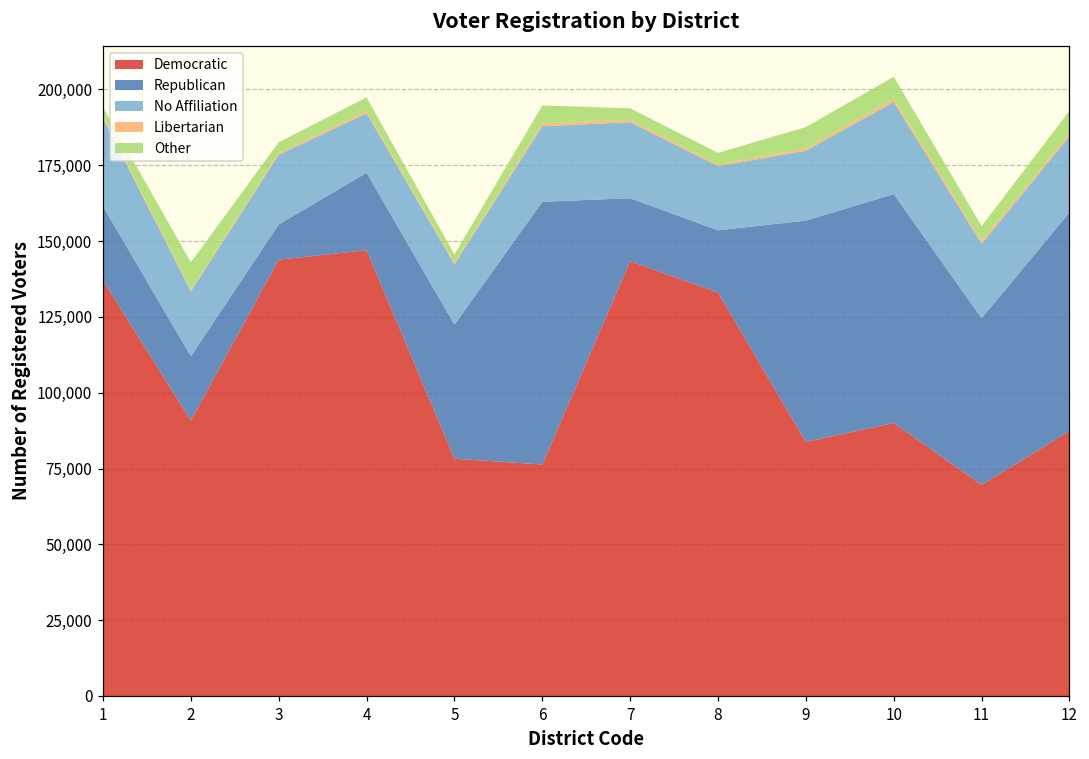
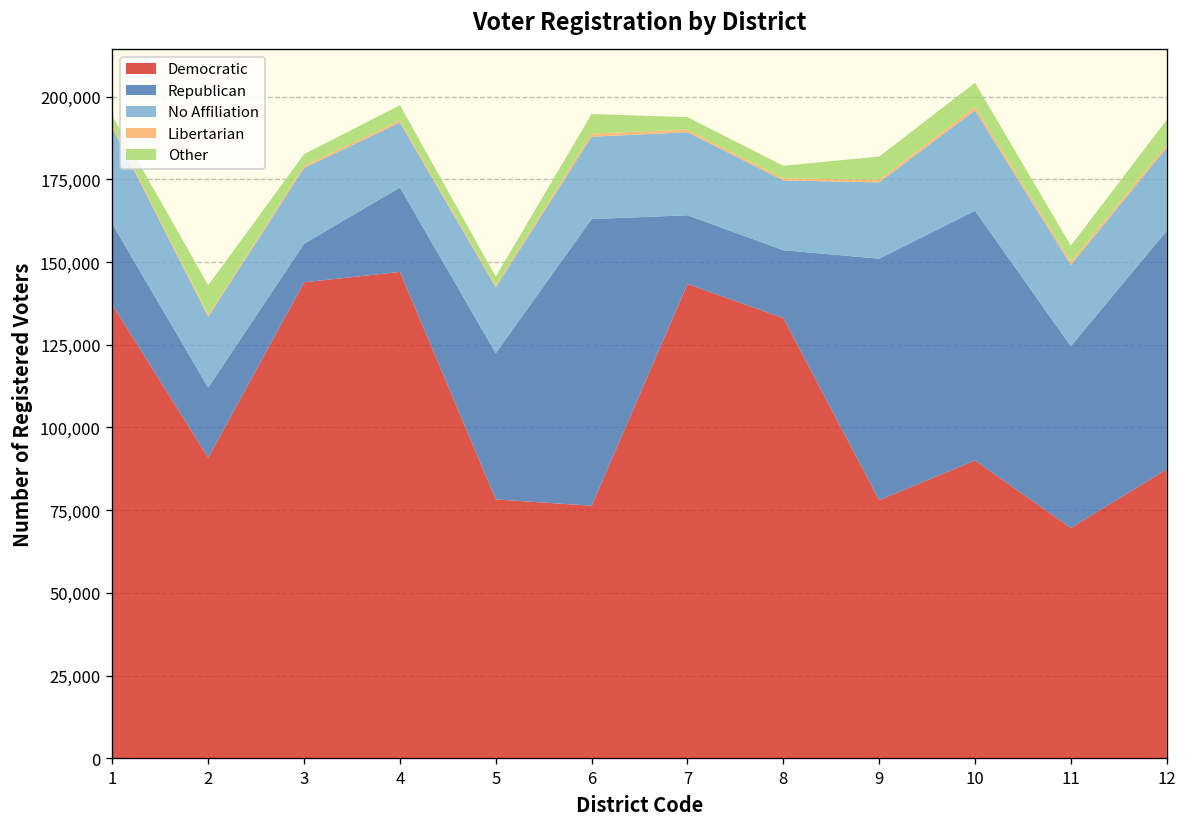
  {
    "Democratic": {
      "1": "137,000",
      "2": "91,000",
      "3": "144,000",
      "4": "147,000",
      "5": "78,000",
      "6": "76,000",
      "7": "143,000",
      "8": "133,000",
-     "9": "84,000",
+     "9": "78,000",
      "10": "90,000",
      "11": "70,000",
      "12": "87,000"
    },
    "Republican": {
      "1": "24,000",
      "2": "21,000",
      "3": "12,000",
      "4": "26,000",
      "5": "44,000",
      "6": "87,000",
      "7": "21,000",
      "8": "21,000",
      "9": "73,000",
      "10": "75,000",
      "11": "55,000",
      "12": "72,000"
    },
    "No Affiliation": {
      "10": "30,000",
      "11": "25,000"
    },
    "Libertarian": {
      "10": "1,000",
      "11": "1,000"
    },
    "Other": {
      "1": "3,000",
      "2": "9,000",
      "3": "3,000",
      "4": "5,000",
      "5": "3,000",
      "6": "6,000",
      "7": "4,000",
      "8": "4,000",
      "9": "7,000",
      "10": "7,000",
      "11": "5,000",
      "12": "8,000"
    }
  }
